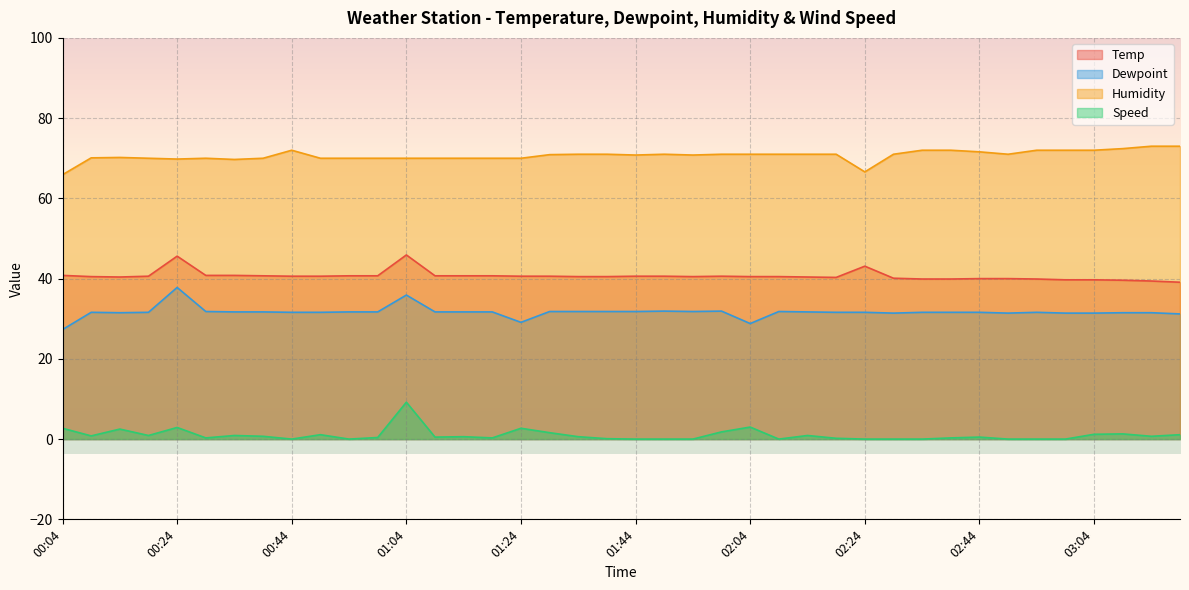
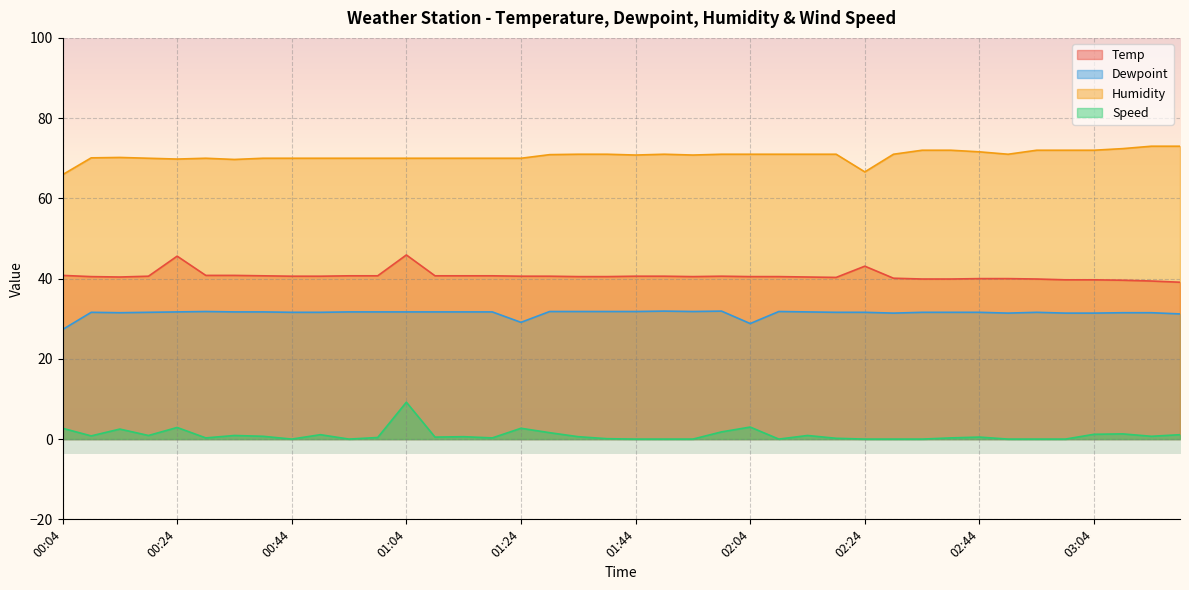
  {
    "Temp": {
      "00:04": 41,
      "00:24": 46,
      "00:44": 41,
      "01:04": 46,
      "01:24": 41,
      "01:44": 41,
      "02:04": 41,
      "02:24": 43,
      "02:44": 40,
      "03:04": 40
    },
    "Dewpoint": {
      "00:04": 27,
-     "00:24": 38,
+     "00:24": 32,
      "00:44": 32,
-     "01:04": 36,
+     "01:04": 32,
      "01:24": 29,
      "01:44": 32,
      "02:04": 29,
      "02:24": 32,
      "02:44": 32,
      "03:04": 31
    },
    "Humidity": {
      "00:04": 66,
      "00:24": 70,
-     "00:44": 72,
+     "00:44": 70,
      "01:04": 70,
      "01:24": 70,
      "01:44": 71,
      "02:04": 71,
      "02:24": 67,
      "02:44": 72,
      "03:04": 72
    },
    "Speed": {
      "00:04": 3,
      "00:24": 3,
      "00:44": 0,
      "01:04": 9,
      "01:24": 3,
      "01:44": 0,
      "02:04": 3,
      "02:24": 0,
      "02:44": 1,
      "03:04": 1
    }
  }
